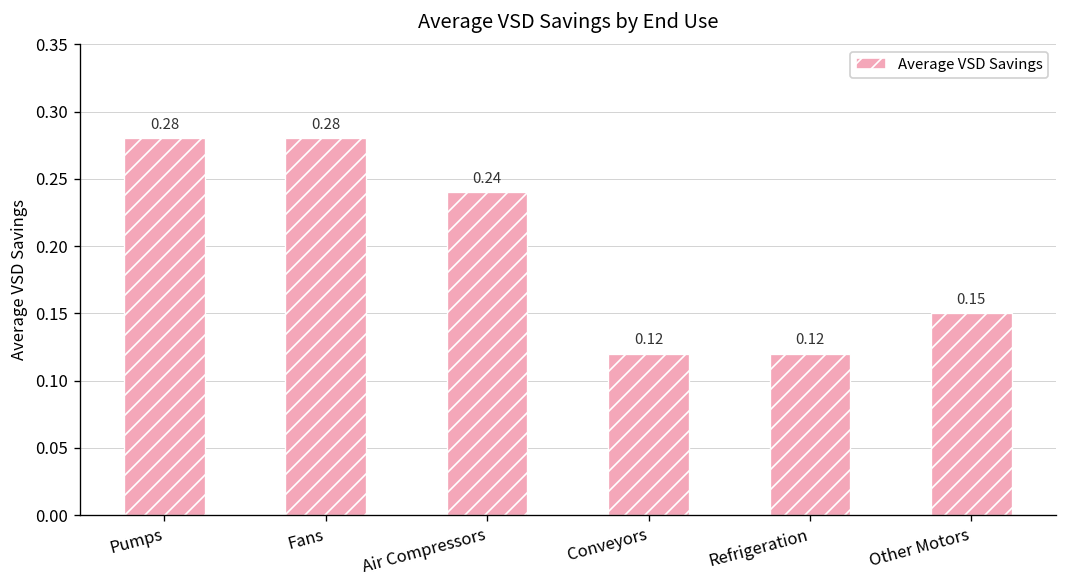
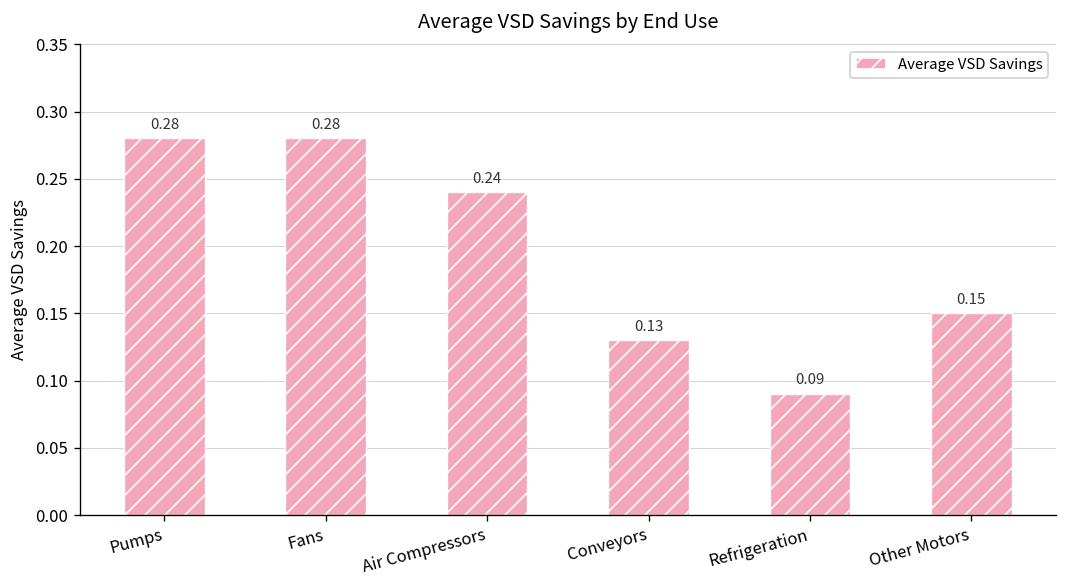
  {
    "Pumps": 0.28,
    "Fans": 0.28,
    "Air Compressors": 0.24,
-   "Conveyors": 0.12,
-   "Refrigeration": 0.12,
+   "Conveyors": 0.13,
+   "Refrigeration": 0.09,
    "Other Motors": 0.15
  }
